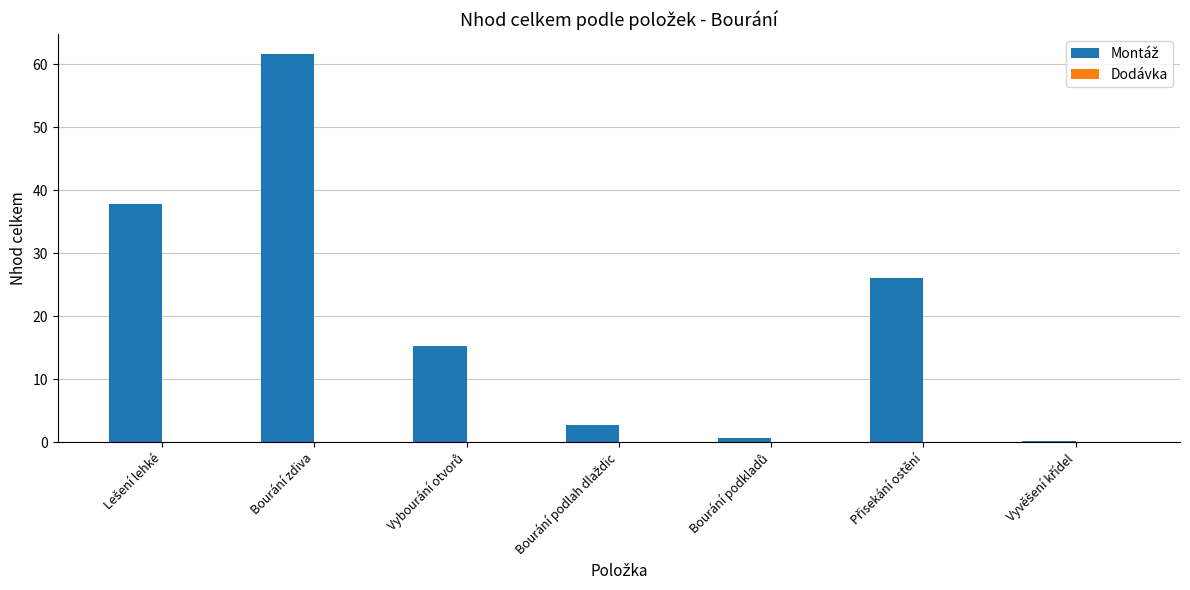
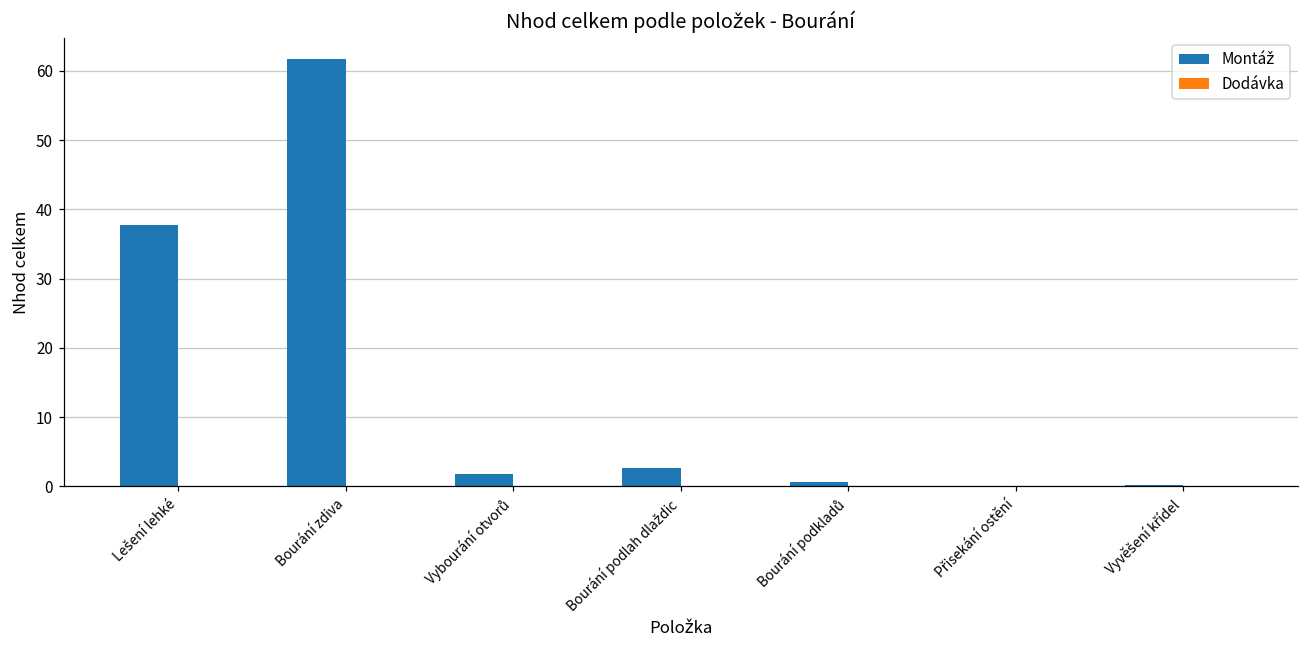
  {
    "Montáž": {
      "Lešení lehké": 38,
      "Bourání zdiva": 62,
-     "Vybourání otvorů": 15,
+     "Vybourání otvorů": 2,
      "Bourání podlah dlaždic": 3,
      "Bourání podkladů": 1,
-     "Přisekání ostění": 26
+     "Přisekání ostění": 0
    },
    "Dodávka": {
      "Lešení lehké": 0,
      "Bourání zdiva": 0,
      "Vybourání otvorů": 0,
      "Bourání podlah dlaždic": 0,
      "Bourání podkladů": 0,
      "Přisekání ostění": 0,
      "Vyvěšení křídel": 0
    }
  }
